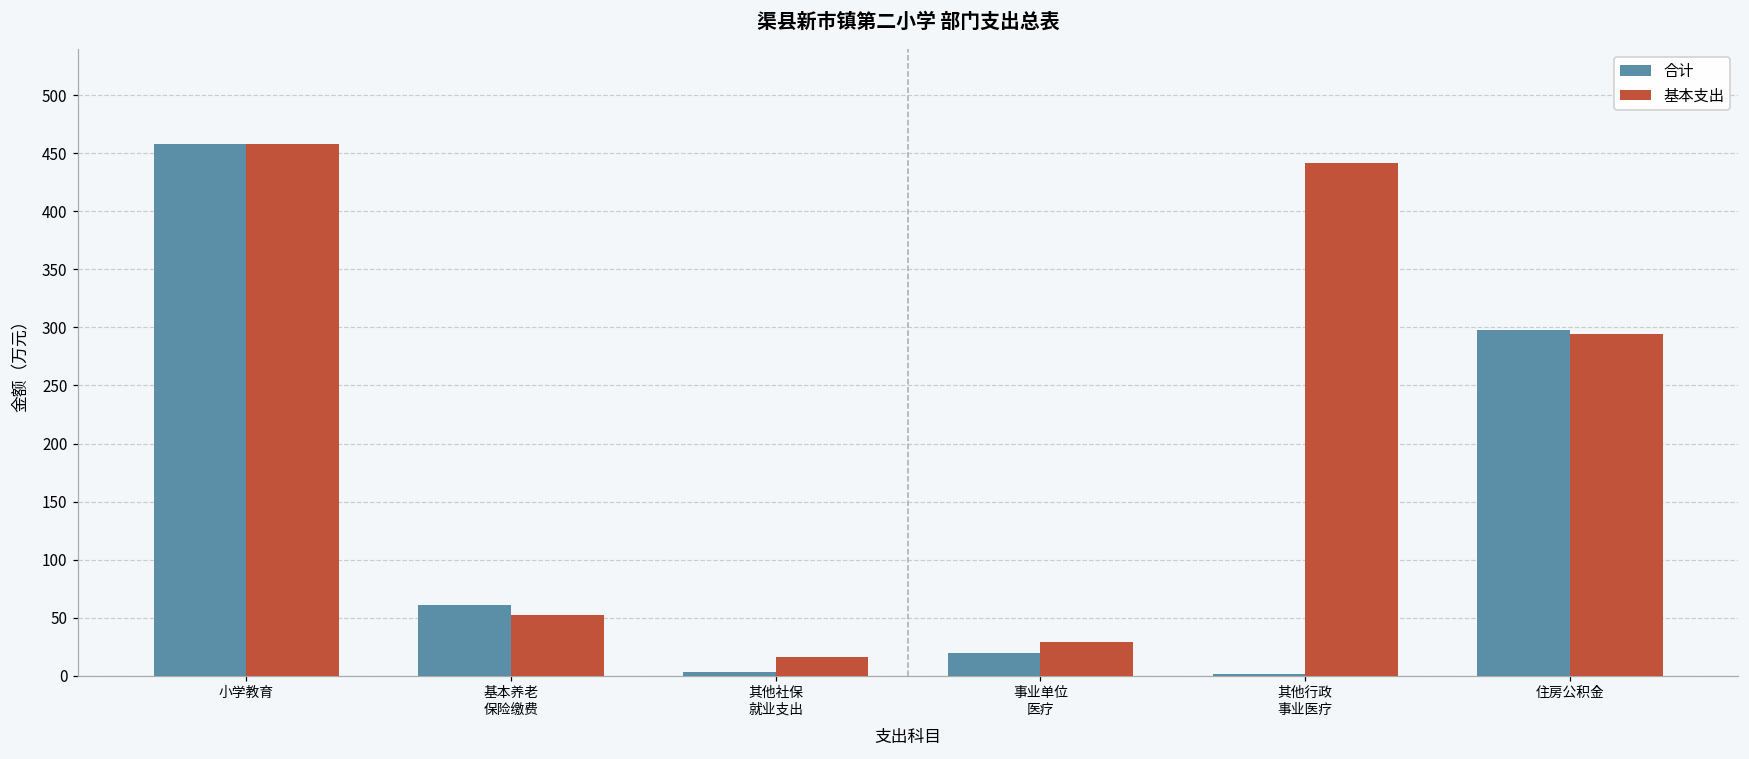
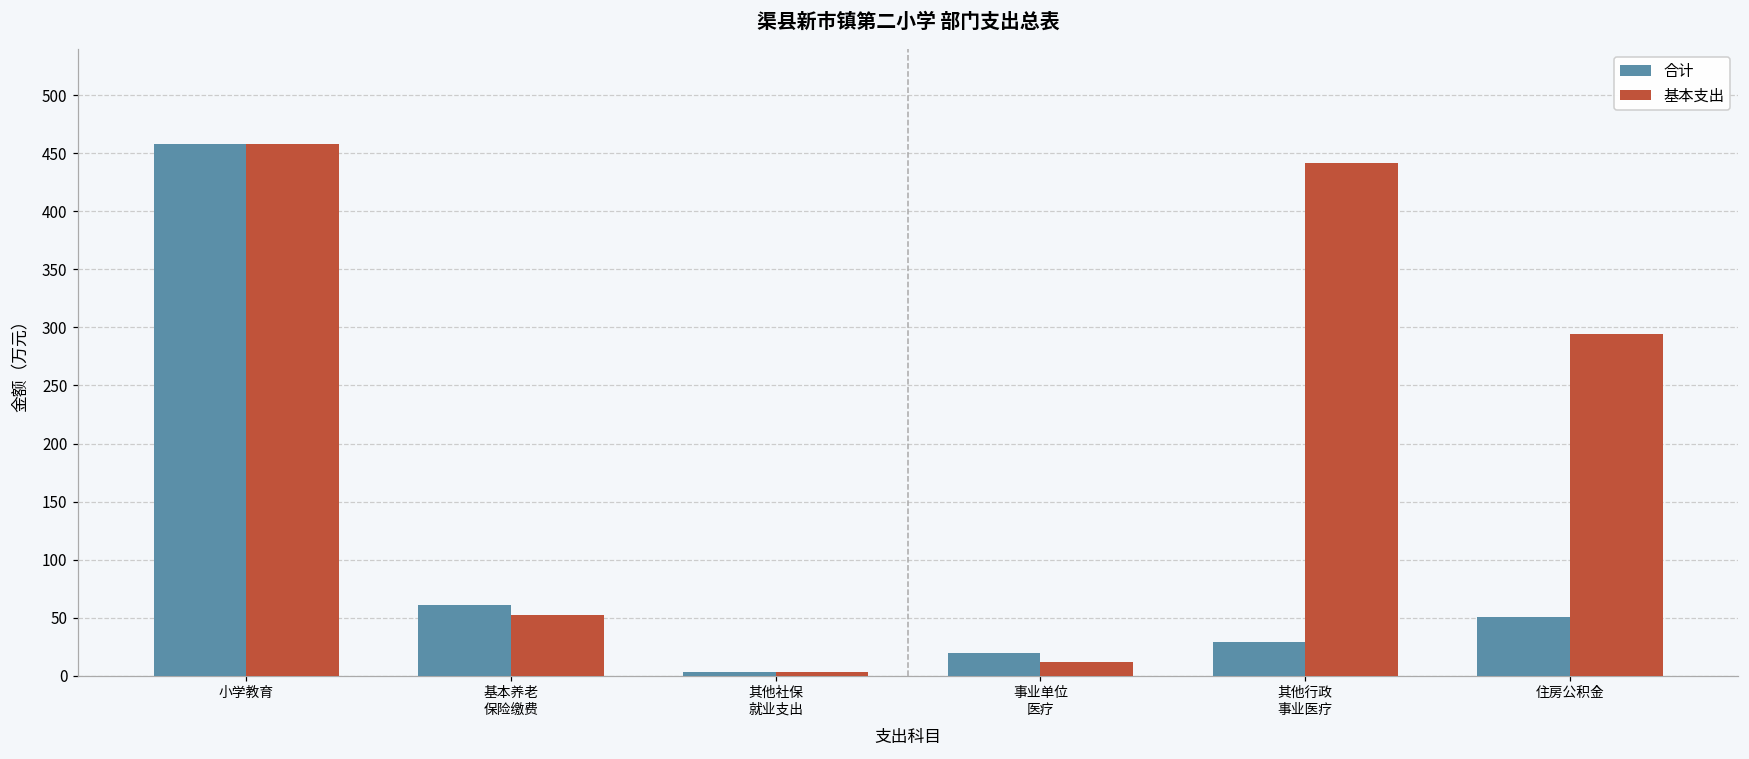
  {
    "合计": {
      "小学教育": 458,
      "基本养老 保险缴费": 61,
      "其他社保 就业支出": 4,
      "事业单位 医疗": 20,
-     "其他行政 事业医疗": 1,
-     "住房公积金": 298
+     "其他行政 事业医疗": 29,
+     "住房公积金": 51
    },
    "基本支出": {
      "小学教育": 458,
      "基本养老 保险缴费": 52,
-     "其他社保 就业支出": 16,
-     "事业单位 医疗": 29,
+     "其他社保 就业支出": 4,
+     "事业单位 医疗": 12,
      "其他行政 事业医疗": 442,
      "住房公积金": 295
    }
  }
